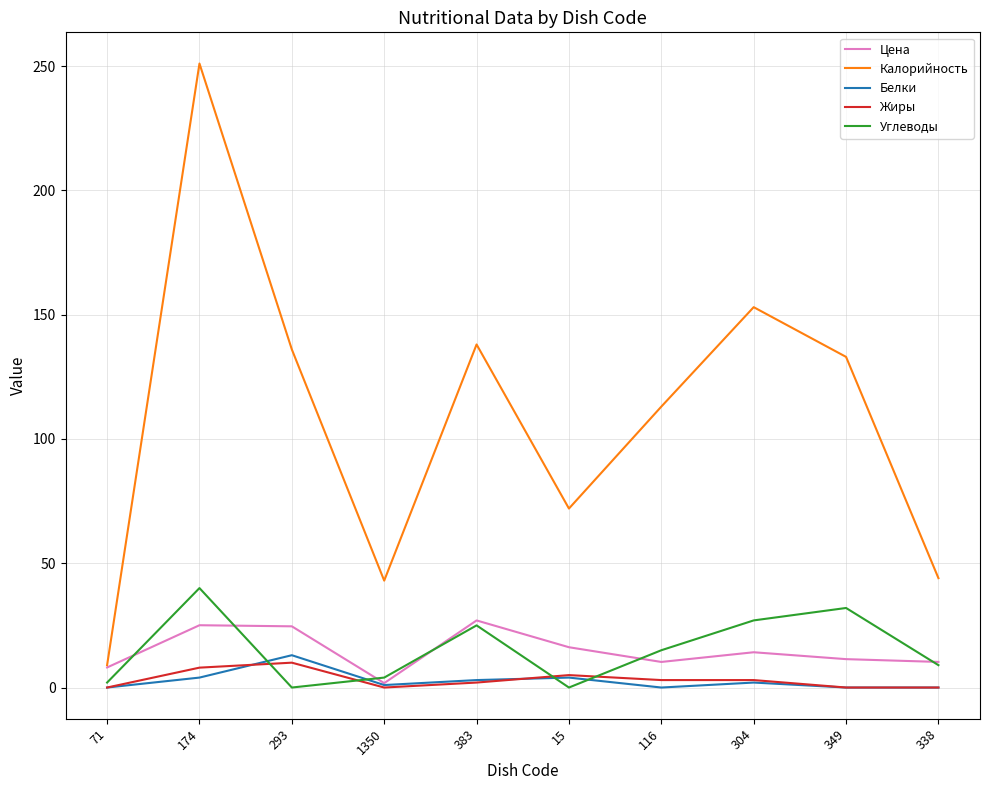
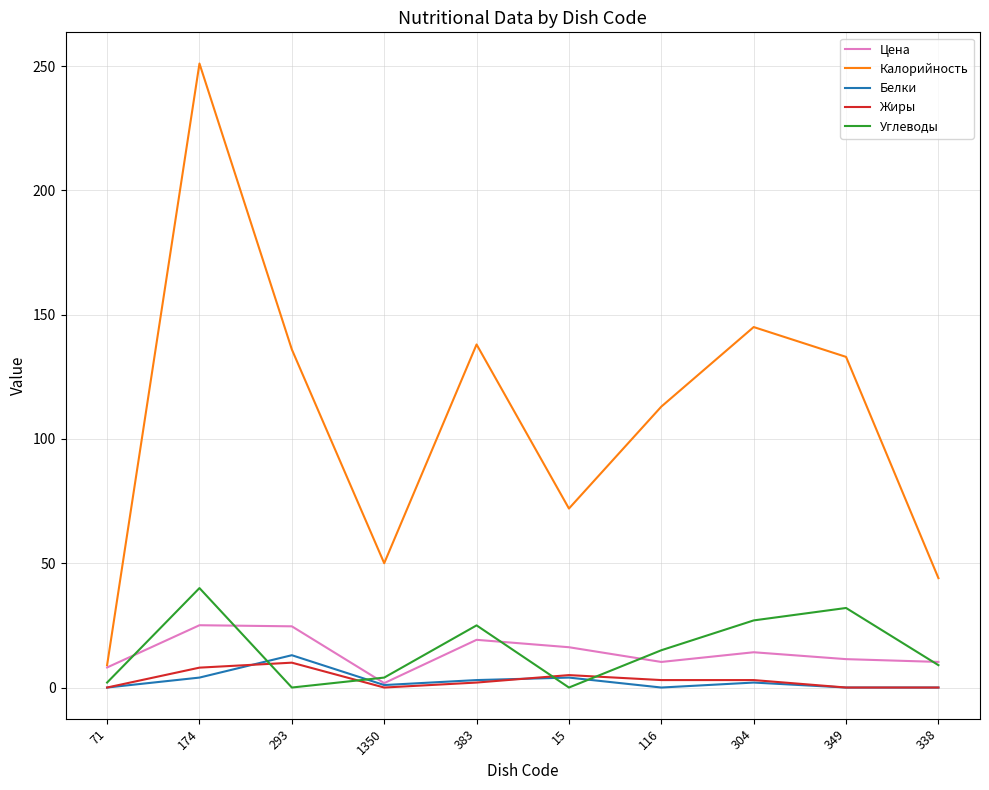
  {
    "Цена": {
      "174": 25,
      "293": 25,
-     "383": 27,
+     "383": 19,
      "15": 16,
      "116": 10,
      "304": 14,
      "349": 11,
      "338": 10
    },
    "Калорийность": {
      "174": 251,
      "293": 136,
-     "1350": 43,
+     "1350": 50,
      "383": 138,
      "15": 72,
      "116": 113,
-     "304": 153,
+     "304": 145,
      "349": 133,
      "338": 44
    },
    "Белки": {
      "174": 4,
      "293": 13,
      "116": 0
    },
    "Жиры": {
      "174": 8,
      "293": 10,
      "116": 3
    },
    "Углеводы": {
      "71": 2,
      "174": 40,
      "293": 0,
      "1350": 4,
      "383": 25,
      "15": 0,
      "116": 15,
      "304": 27,
      "349": 32,
      "338": 9
    }
  }
